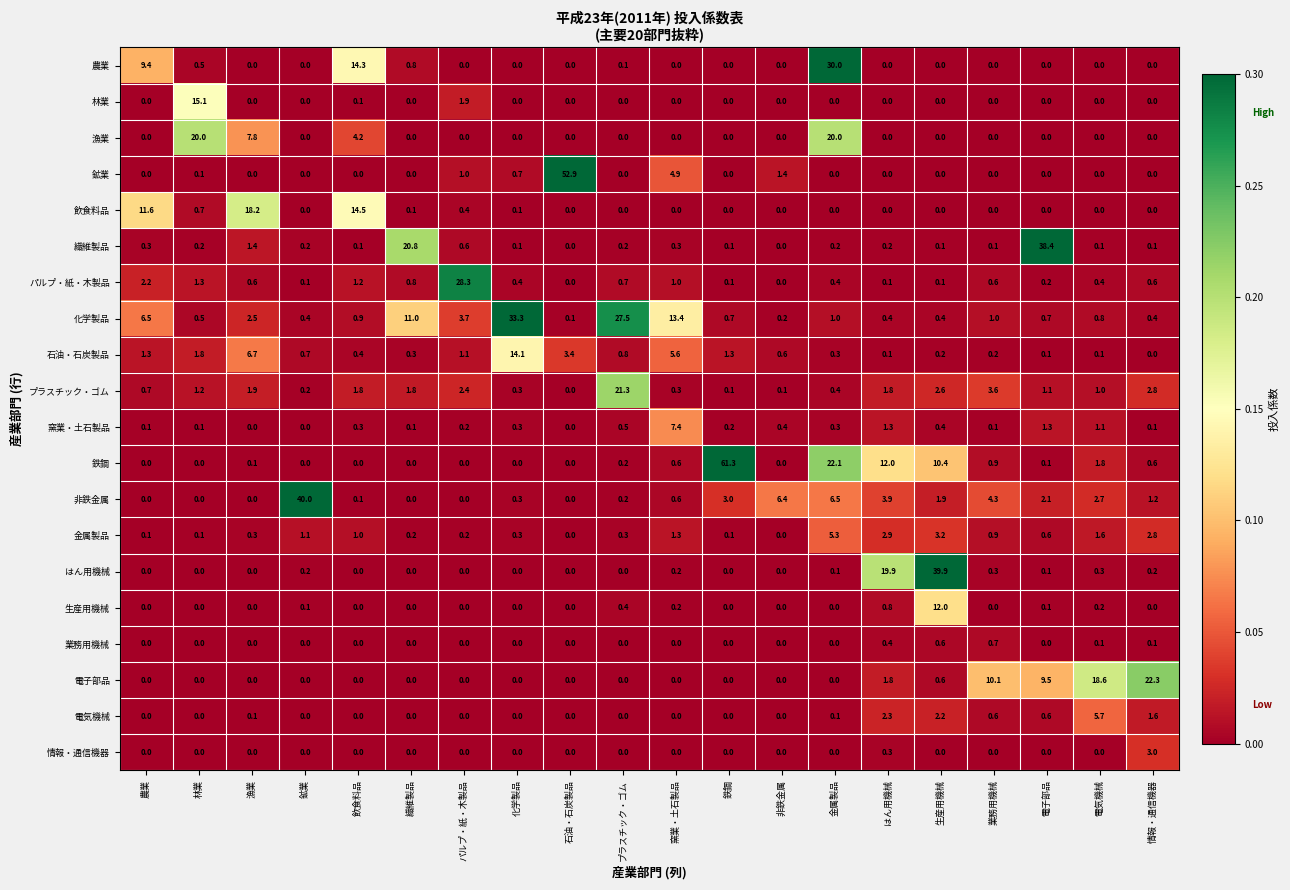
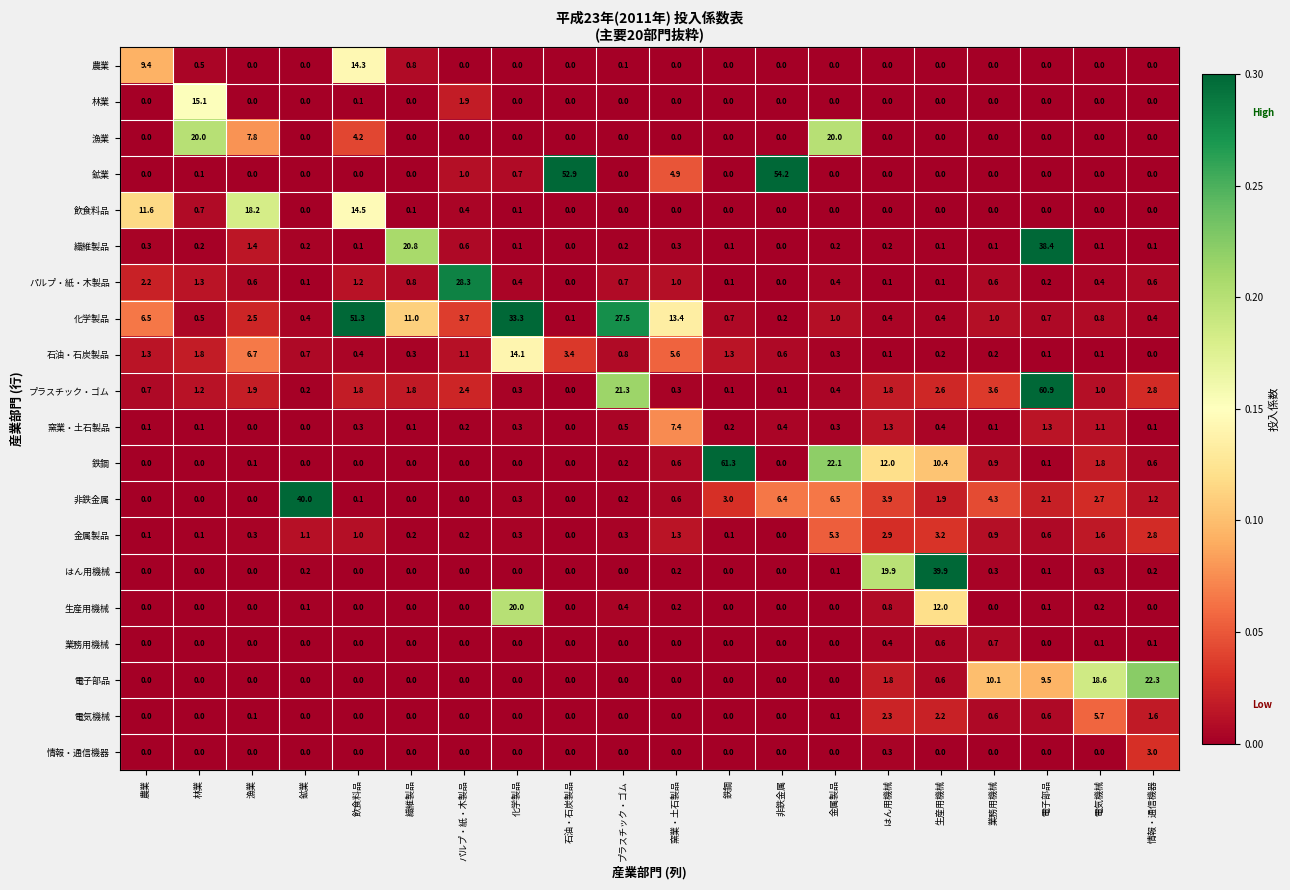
  {
    "農業": {
      "農業": 9.4,
      "林業": 0.5,
      "漁業": 0.0,
      "鉱業": 0.0,
      "飲食料品": 14.3,
      "繊維製品": 0.8,
      "パルプ・紙・木製品": 0.0,
      "化学製品": 0.0,
      "石油・石炭製品": 0.0,
      "プラスチック・ゴム": 0.1,
      "窯業・土石製品": 0.0,
      "鉄鋼": 0.0,
      "非鉄金属": 0.0,
-     "金属製品": 30.0,
+     "金属製品": 0.0,
      "はん用機械": 0.0,
      "生産用機械": 0.0,
      "業務用機械": 0.0,
      "電子部品": 0.0,
      "電気機械": 0.0,
      "情報・通信機器": 0.0
    },
    "鉱業": {
      "農業": 0.0,
      "林業": 0.1,
      "漁業": 0.0,
      "鉱業": 0.0,
      "飲食料品": 0.0,
      "繊維製品": 0.0,
      "パルプ・紙・木製品": 1.0,
      "化学製品": 0.7,
      "石油・石炭製品": 52.9,
      "プラスチック・ゴム": 0.0,
      "窯業・土石製品": 4.9,
      "鉄鋼": 0.0,
-     "非鉄金属": 1.4,
+     "非鉄金属": 54.2,
      "金属製品": 0.0,
      "はん用機械": 0.0,
      "生産用機械": 0.0,
      "業務用機械": 0.0,
      "電子部品": 0.0,
      "電気機械": 0.0,
      "情報・通信機器": 0.0
    },
    "化学製品": {
      "農業": 6.5,
      "林業": 0.5,
      "漁業": 2.5,
      "鉱業": 0.4,
-     "飲食料品": 0.9,
+     "飲食料品": 51.3,
      "繊維製品": 11.0,
      "パルプ・紙・木製品": 3.7,
      "化学製品": 33.3,
      "石油・石炭製品": 0.1,
      "プラスチック・ゴム": 27.5,
      "窯業・土石製品": 13.4,
      "鉄鋼": 0.7,
      "非鉄金属": 0.2,
      "金属製品": 1.0,
      "はん用機械": 0.4,
      "生産用機械": 0.4,
      "業務用機械": 1.0,
      "電子部品": 0.7,
      "電気機械": 0.8,
      "情報・通信機器": 0.4
    },
    "プラスチック・ゴム": {
      "農業": 0.7,
      "林業": 1.2,
      "漁業": 1.9,
      "鉱業": 0.2,
      "飲食料品": 1.8,
      "繊維製品": 1.8,
      "パルプ・紙・木製品": 2.4,
      "化学製品": 0.3,
      "石油・石炭製品": 0.0,
      "プラスチック・ゴム": 21.3,
      "窯業・土石製品": 0.3,
      "鉄鋼": 0.1,
      "非鉄金属": 0.1,
      "金属製品": 0.4,
      "はん用機械": 1.8,
      "生産用機械": 2.6,
      "業務用機械": 3.6,
-     "電子部品": 1.1,
+     "電子部品": 60.9,
      "電気機械": 1.0,
      "情報・通信機器": 2.8
    },
    "生産用機械": {
      "農業": 0.0,
      "林業": 0.0,
      "漁業": 0.0,
      "鉱業": 0.1,
      "飲食料品": 0.0,
      "繊維製品": 0.0,
      "パルプ・紙・木製品": 0.0,
-     "化学製品": 0.0,
+     "化学製品": 20.0,
      "石油・石炭製品": 0.0,
      "プラスチック・ゴム": 0.4,
      "窯業・土石製品": 0.2,
      "鉄鋼": 0.0,
      "非鉄金属": 0.0,
      "金属製品": 0.0,
      "はん用機械": 0.8,
      "生産用機械": 12.0,
      "業務用機械": 0.0,
      "電子部品": 0.1,
      "電気機械": 0.2,
      "情報・通信機器": 0.0
    }
  }
